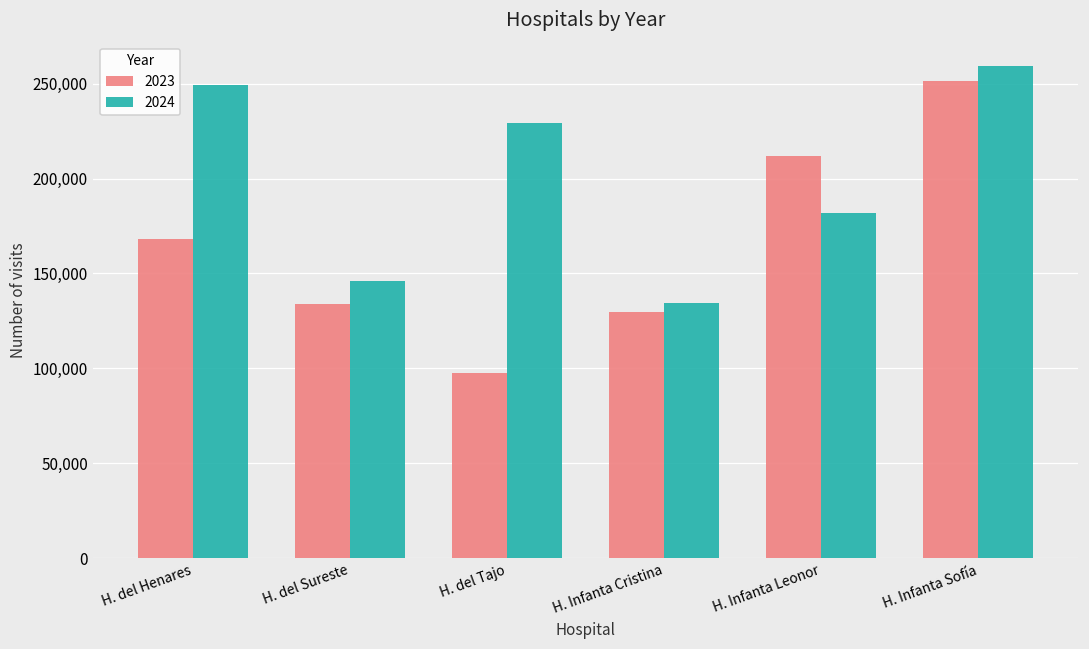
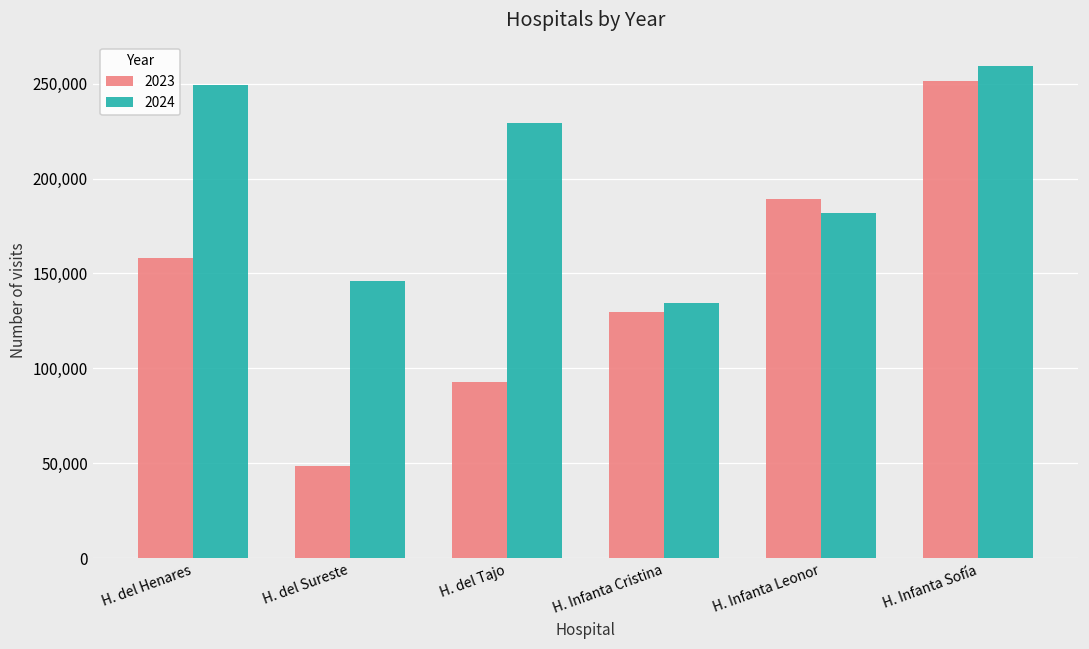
  {
    "2023": {
-     "H. del Henares": "168,000",
-     "H. del Sureste": "134,000",
-     "H. del Tajo": "98,000",
+     "H. del Henares": "158,000",
+     "H. del Sureste": "48,000",
+     "H. del Tajo": "93,000",
      "H. Infanta Cristina": "130,000",
-     "H. Infanta Leonor": "212,000",
+     "H. Infanta Leonor": "189,000",
      "H. Infanta Sofía": "252,000"
    },
    "2024": {
      "H. del Henares": "249,000",
      "H. del Sureste": "146,000",
      "H. del Tajo": "229,000",
      "H. Infanta Cristina": "134,000",
      "H. Infanta Leonor": "182,000",
      "H. Infanta Sofía": "259,000"
    }
  }
